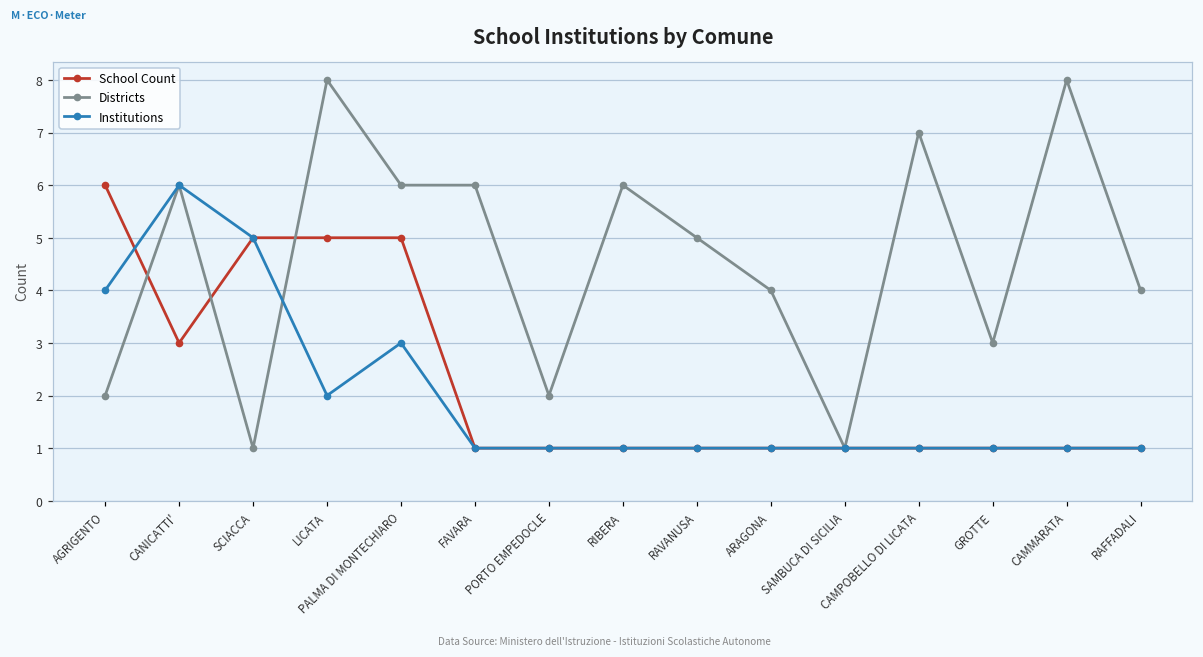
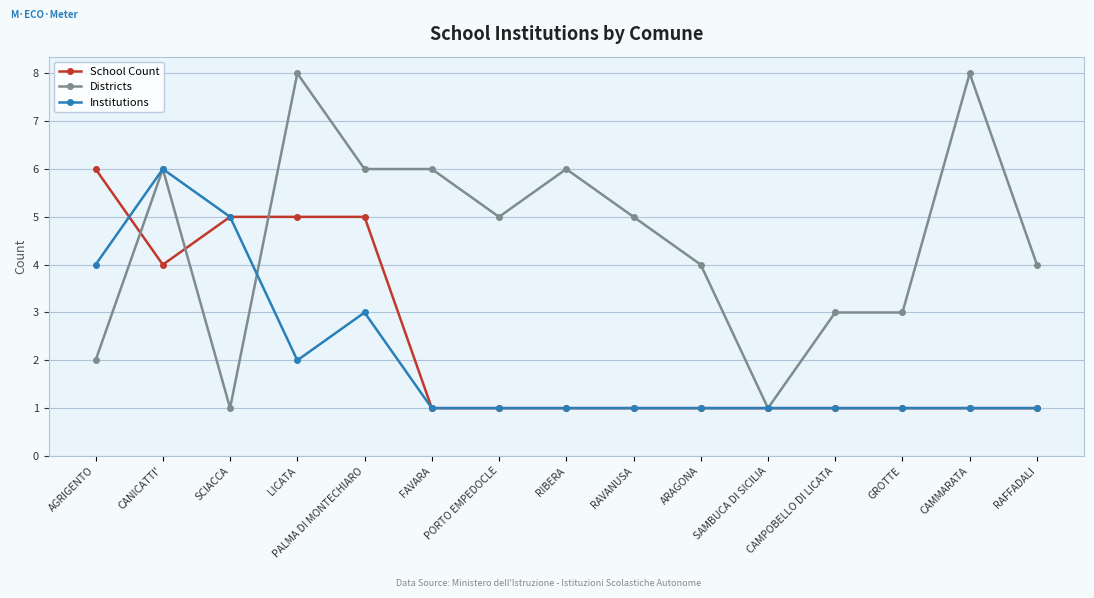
  {
    "School Count": {
      "AGRIGENTO": 6,
-     "CANICATTI'": 3,
+     "CANICATTI'": 4,
      "LICATA": 5,
      "PALMA DI MONTECHIARO": 5
    },
    "Districts": {
      "AGRIGENTO": 2,
      "SCIACCA": 1,
      "LICATA": 8,
      "PALMA DI MONTECHIARO": 6,
      "FAVARA": 6,
-     "PORTO EMPEDOCLE": 2,
+     "PORTO EMPEDOCLE": 5,
      "RIBERA": 6,
      "RAVANUSA": 5,
      "ARAGONA": 4,
-     "CAMPOBELLO DI LICATA": 7,
+     "CAMPOBELLO DI LICATA": 3,
      "GROTTE": 3,
      "CAMMARATA": 8,
      "RAFFADALI": 4
    },
    "Institutions": {
      "AGRIGENTO": 4,
      "LICATA": 2,
      "PALMA DI MONTECHIARO": 3
    }
  }
